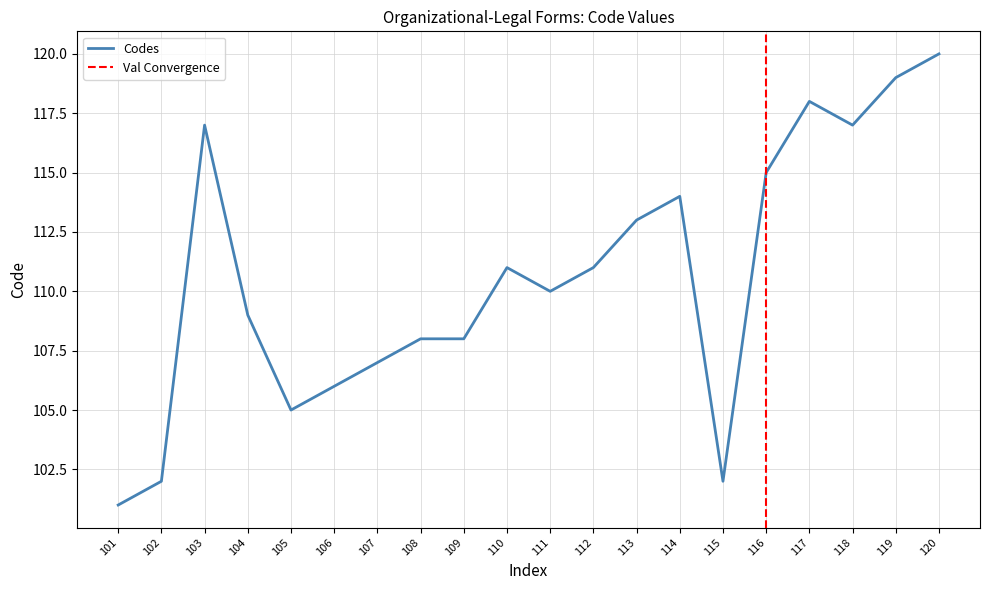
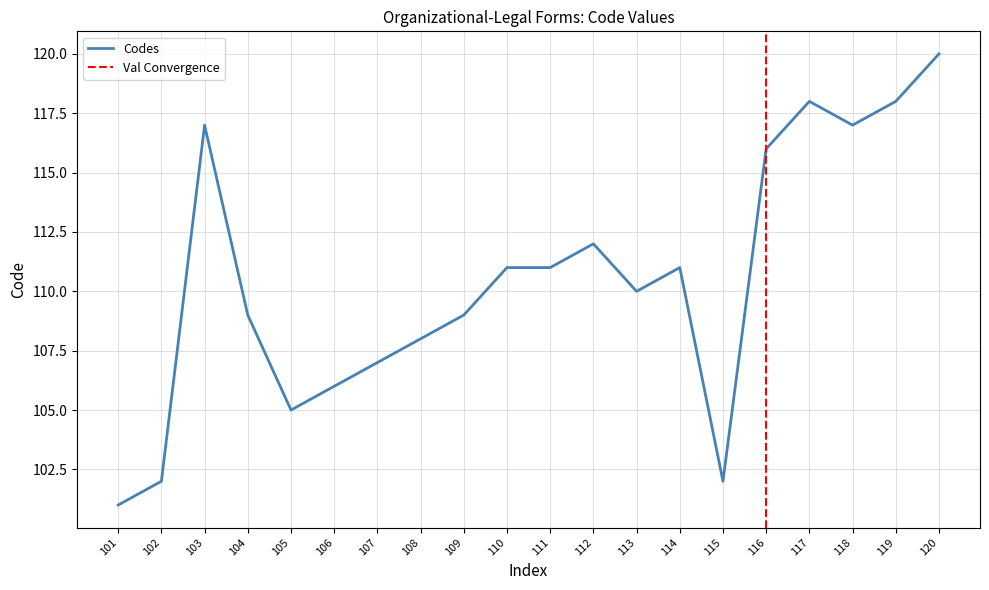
  {
    "101": 101,
    "102": 102,
    "103": 117,
    "104": 109,
    "105": 105,
    "106": 106,
    "107": 107,
    "108": 108,
-   "109": 108,
+   "109": 109,
    "110": 111,
-   "111": 110,
-   "112": 111,
-   "113": 113,
-   "114": 114,
+   "111": 111,
+   "112": 112,
+   "113": 110,
+   "114": 111,
    "115": 102,
-   "116": 115,
+   "116": 116,
    "117": 118,
    "118": 117,
-   "119": 119,
+   "119": 118,
    "120": 120
  }
